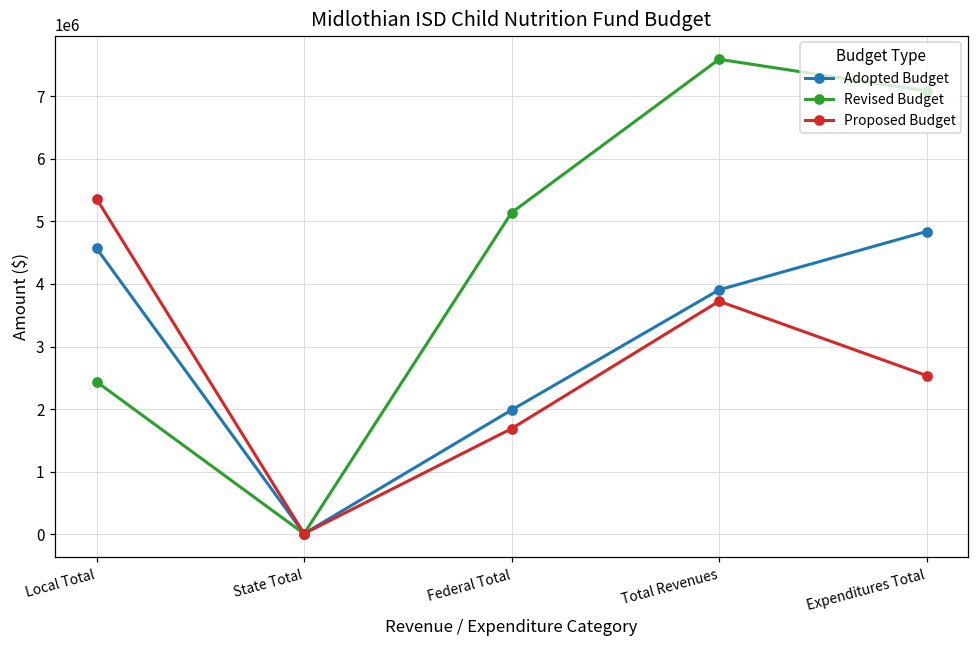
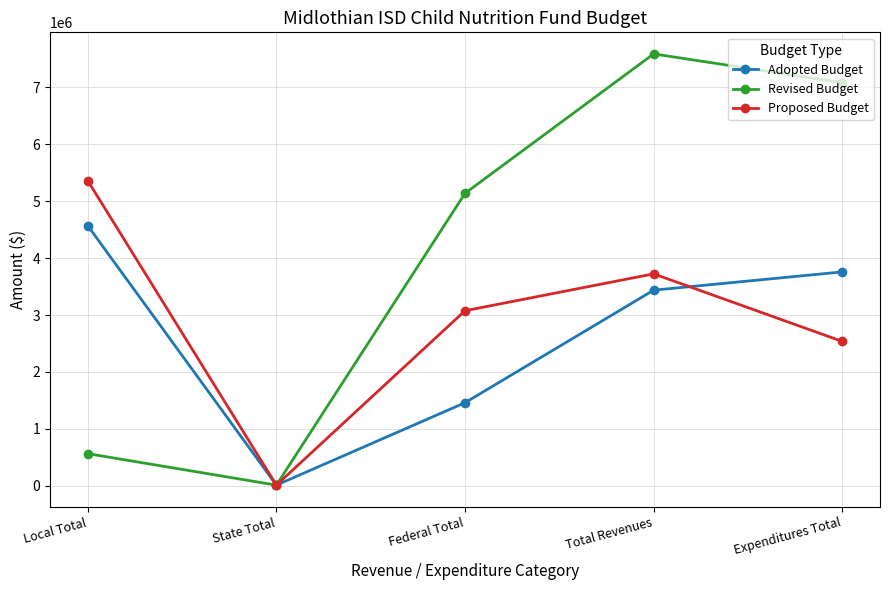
  {
    "Adopted Budget": {
      "Local Total": 4600000,
-     "Federal Total": 2000000,
-     "Total Revenues": 3900000,
-     "Expenditures Total": 4800000
+     "Federal Total": 1500000,
+     "Total Revenues": 3400000,
+     "Expenditures Total": 3800000
    },
    "Revised Budget": {
-     "Local Total": 2400000,
+     "Local Total": 600000,
      "Federal Total": 5100000,
      "Total Revenues": 7600000
    },
    "Proposed Budget": {
      "Local Total": 5400000,
-     "Federal Total": 1700000,
+     "Federal Total": 3100000,
      "Total Revenues": 3700000,
      "Expenditures Total": 2500000
    }
  }
